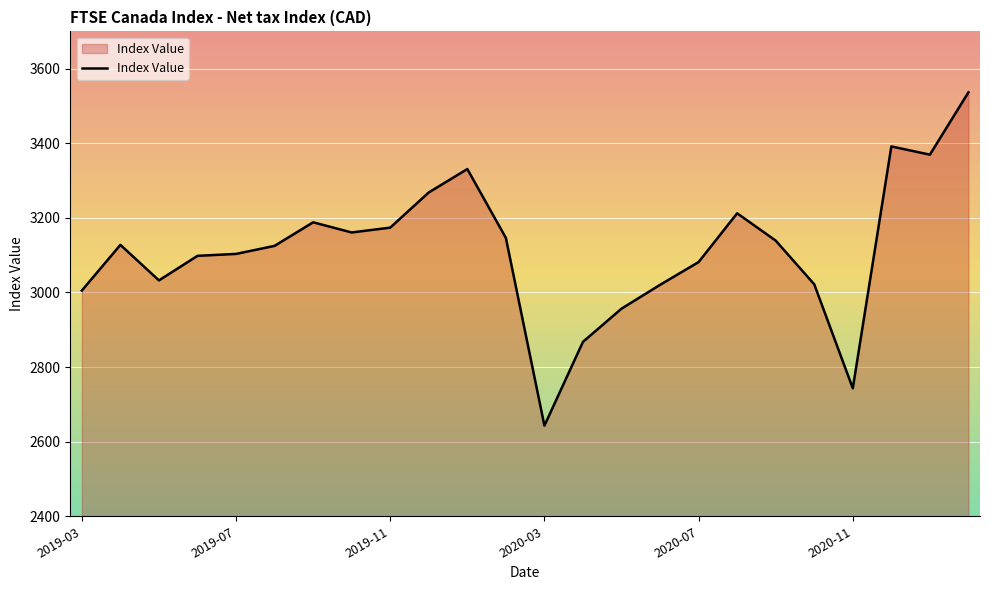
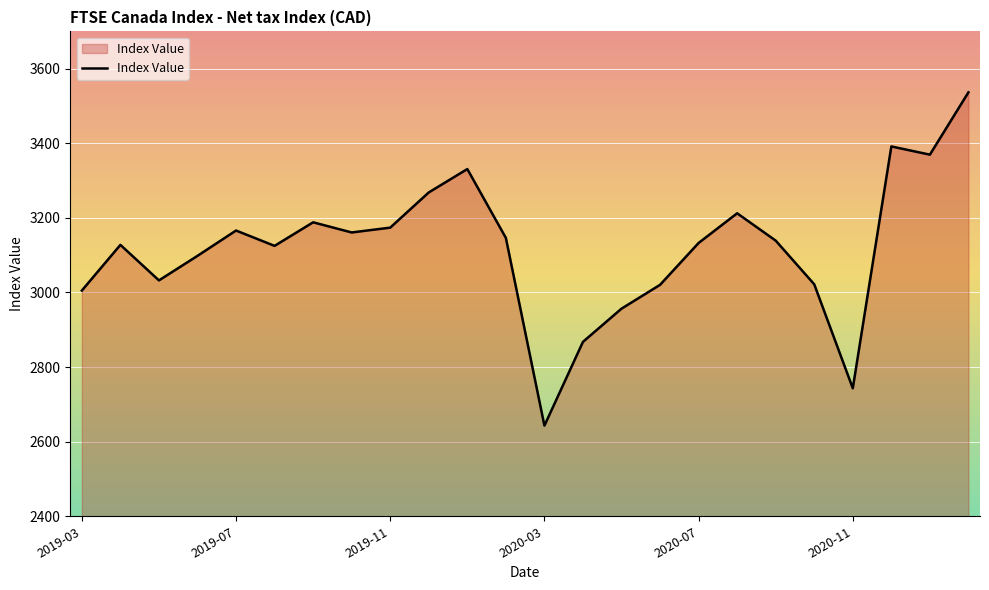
  {
    "2019-03": 3010,
-   "2019-07": 3100,
+   "2019-07": 3170,
    "2019-11": 3170,
    "2020-03": 2640,
-   "2020-07": 3080,
+   "2020-07": 3130,
    "2020-11": 2740
  }
